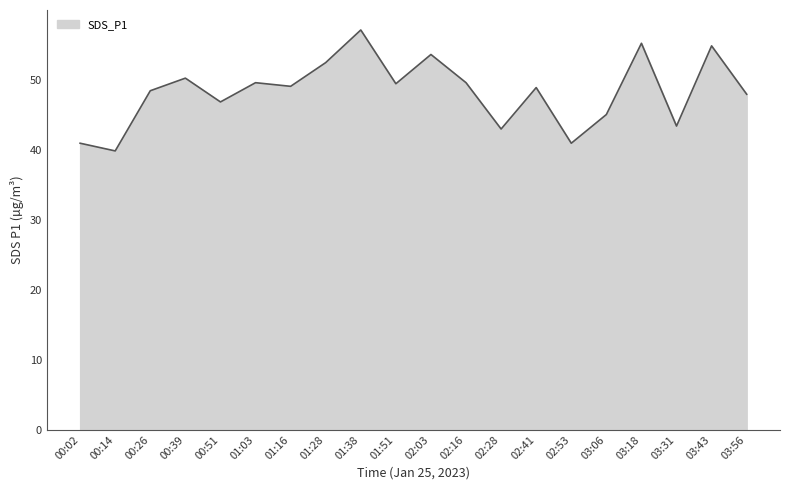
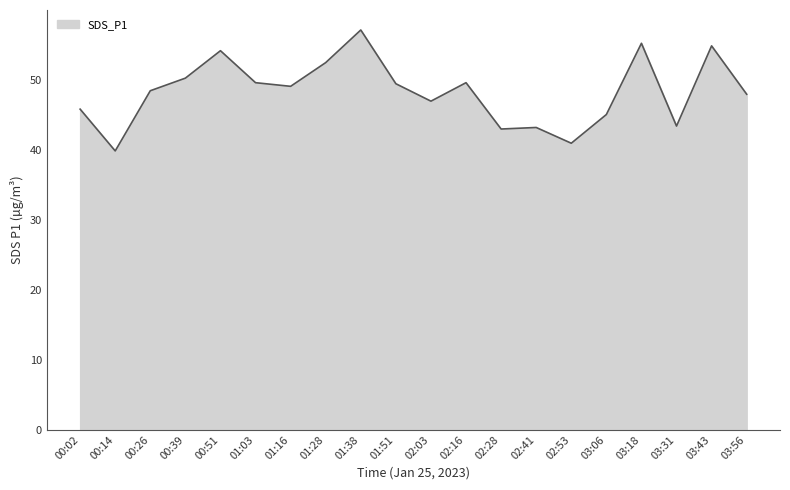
  {
-   "00:02": 41,
+   "00:02": 46,
    "00:14": 40,
    "00:26": 48,
    "00:39": 50,
-   "00:51": 47,
+   "00:51": 54,
    "01:03": 50,
    "01:16": 49,
    "01:28": 52,
    "01:38": 57,
    "01:51": 49,
-   "02:03": 54,
+   "02:03": 47,
    "02:16": 50,
    "02:28": 43,
-   "02:41": 49,
+   "02:41": 43,
    "02:53": 41,
    "03:06": 45,
    "03:18": 55,
    "03:31": 43,
    "03:43": 55,
    "03:56": 48
  }
